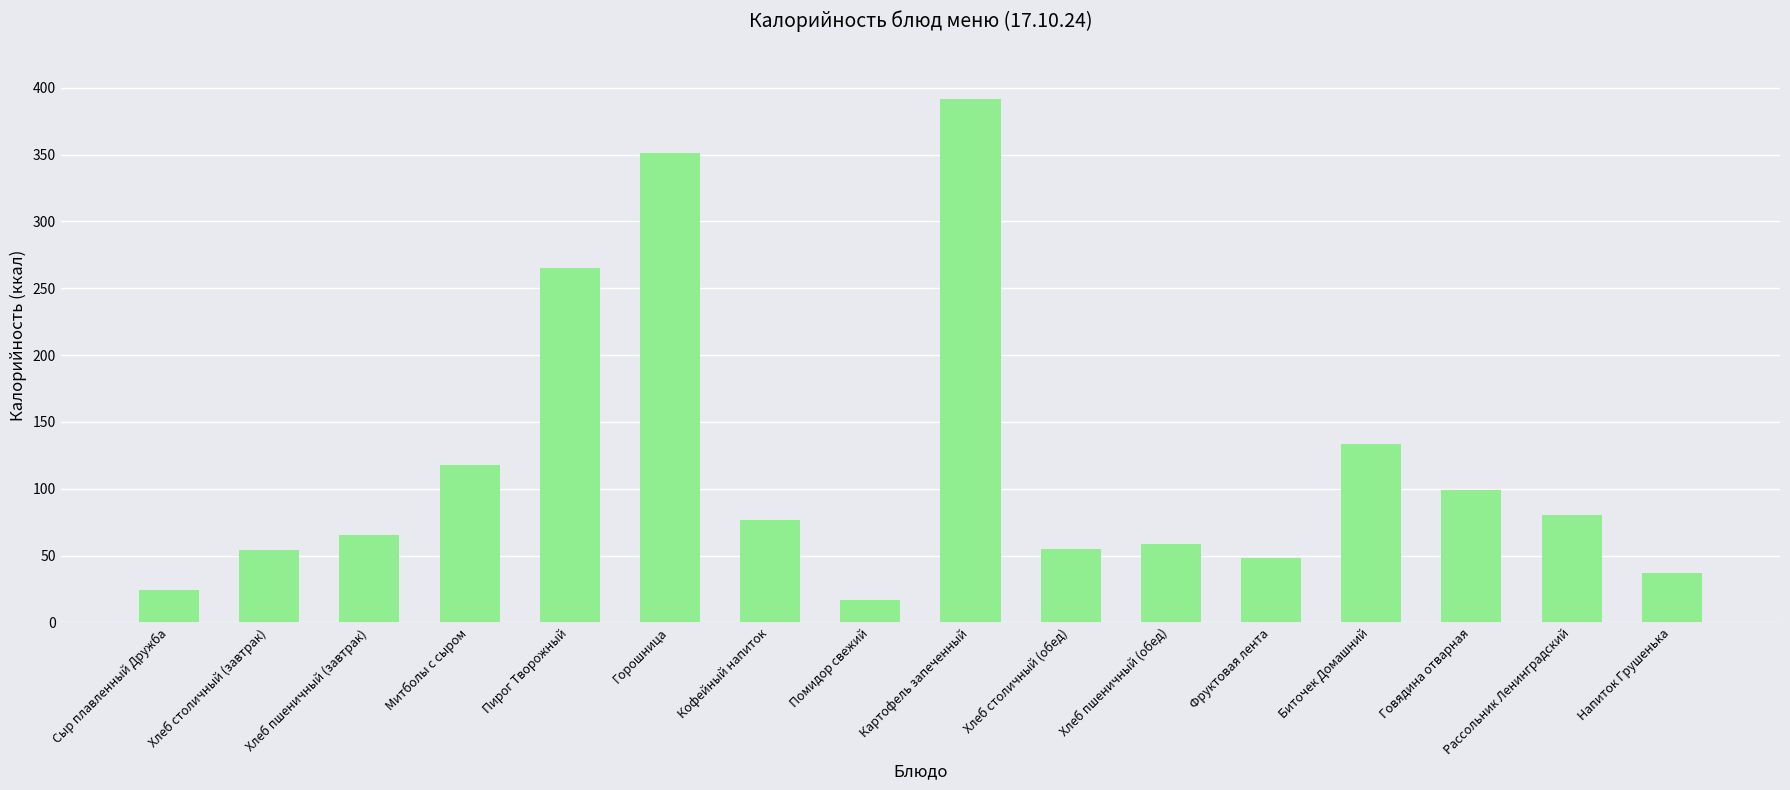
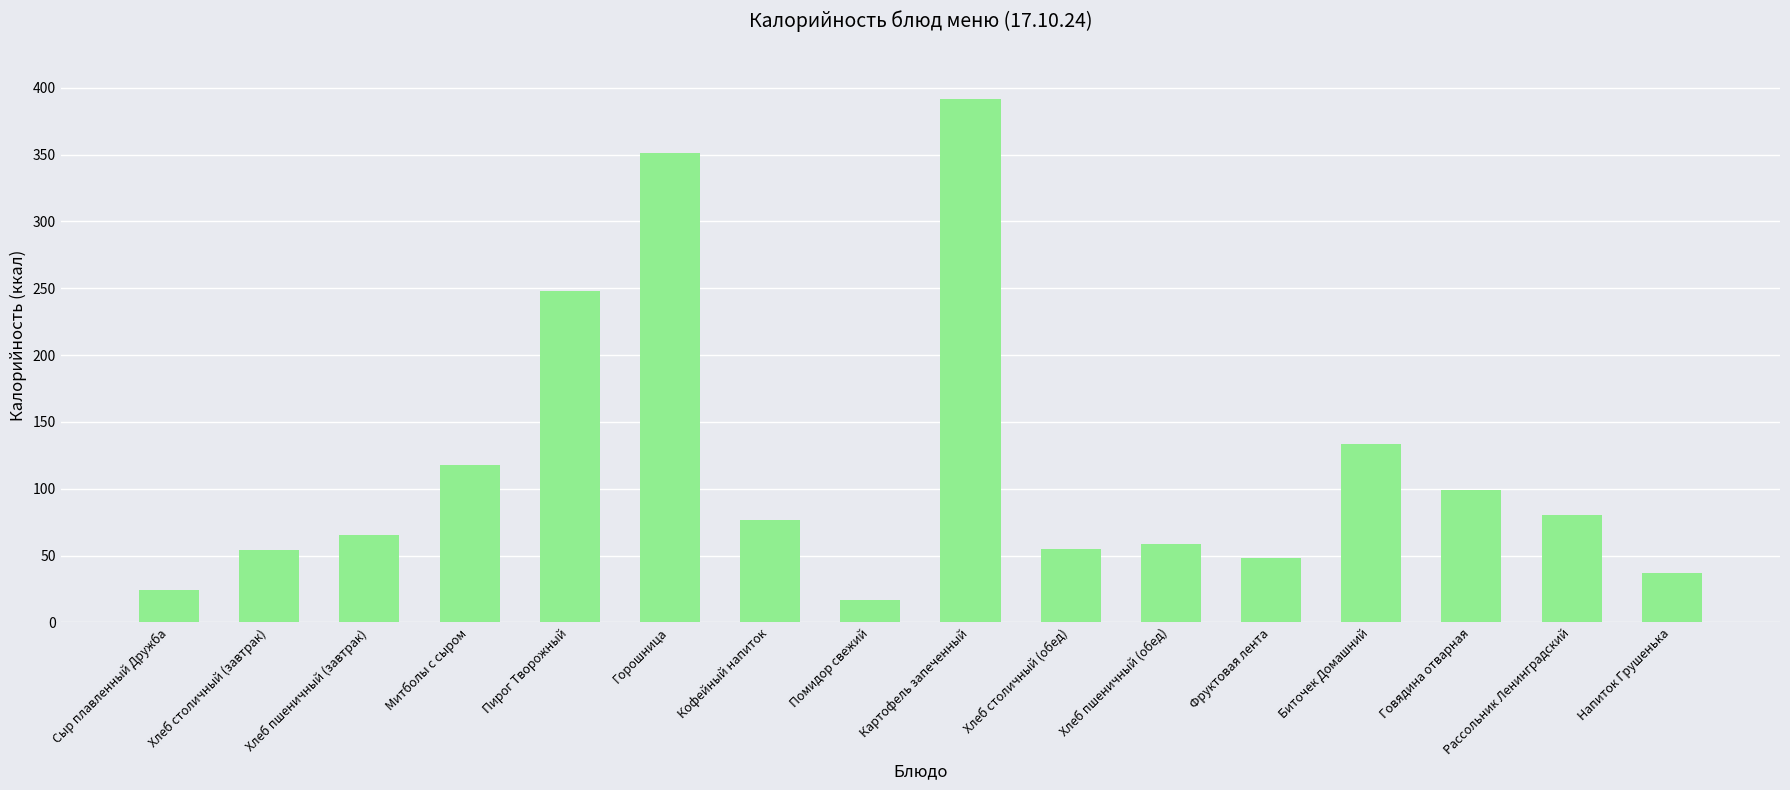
  {
    "Сыр плавленный Дружба": 25,
    "Хлеб столичный (завтрак)": 54,
    "Хлеб пшеничный (завтрак)": 65,
    "Митболы с сыром": 117,
-   "Пирог Творожный": 265,
+   "Пирог Творожный": 248,
    "Горошница": 351,
    "Кофейный напиток": 76,
    "Помидор свежий": 17,
    "Картофель запеченный": 392,
    "Хлеб столичный (обед)": 55,
    "Хлеб пшеничный (обед)": 59,
    "Фруктовая лента": 48,
    "Биточек Домашний": 134,
    "Говядина отварная": 99,
    "Рассольник Ленинградский": 80,
    "Напиток Грушенька": 37
  }
